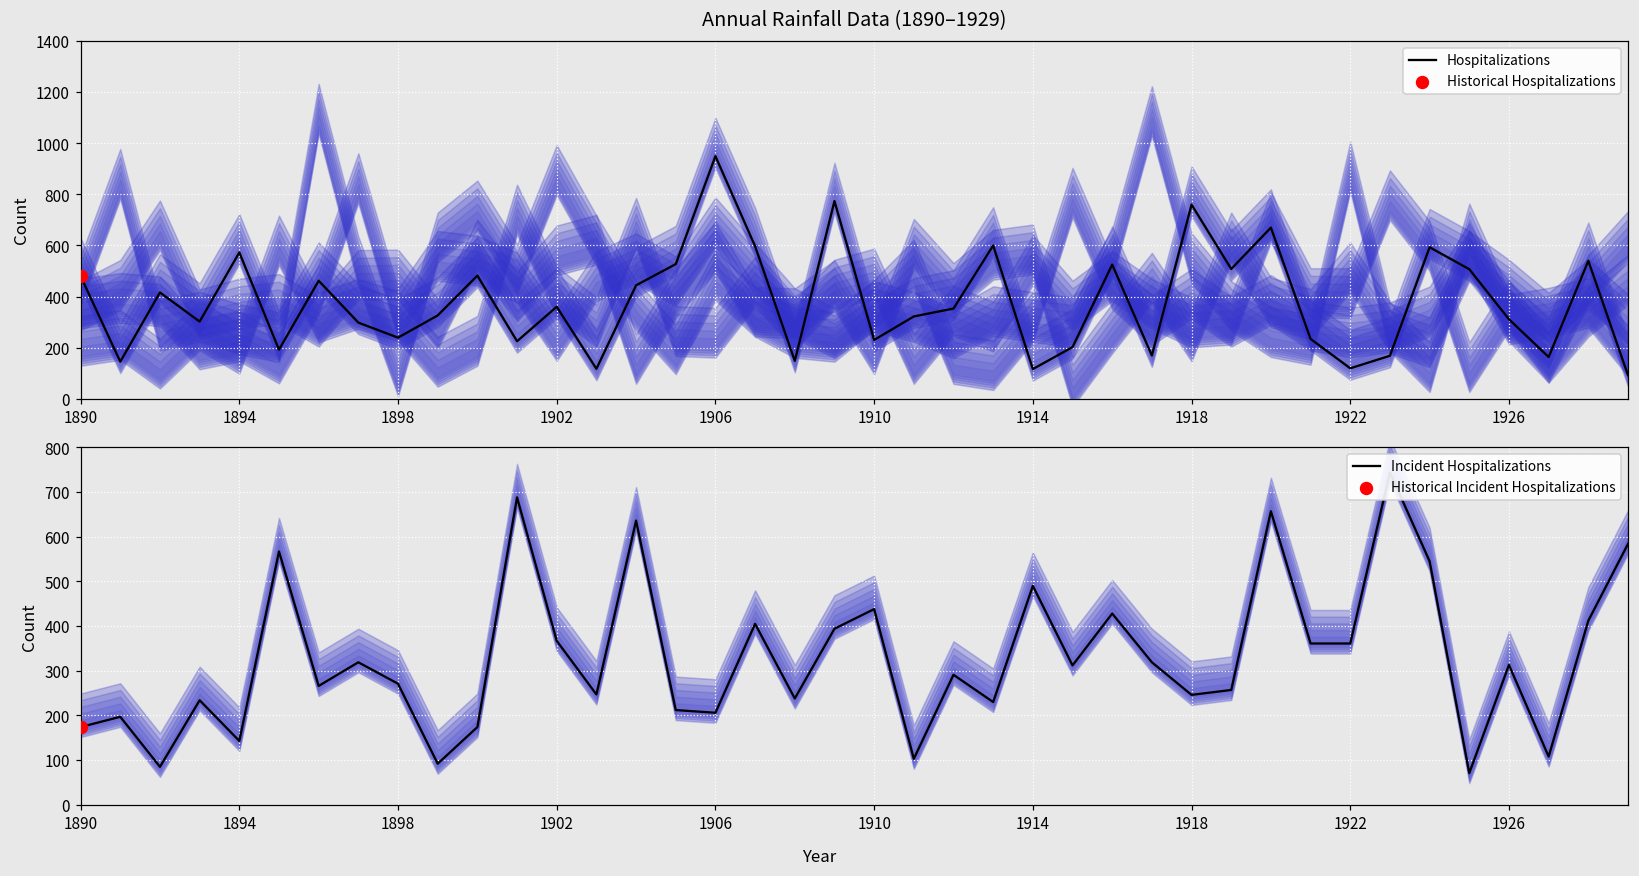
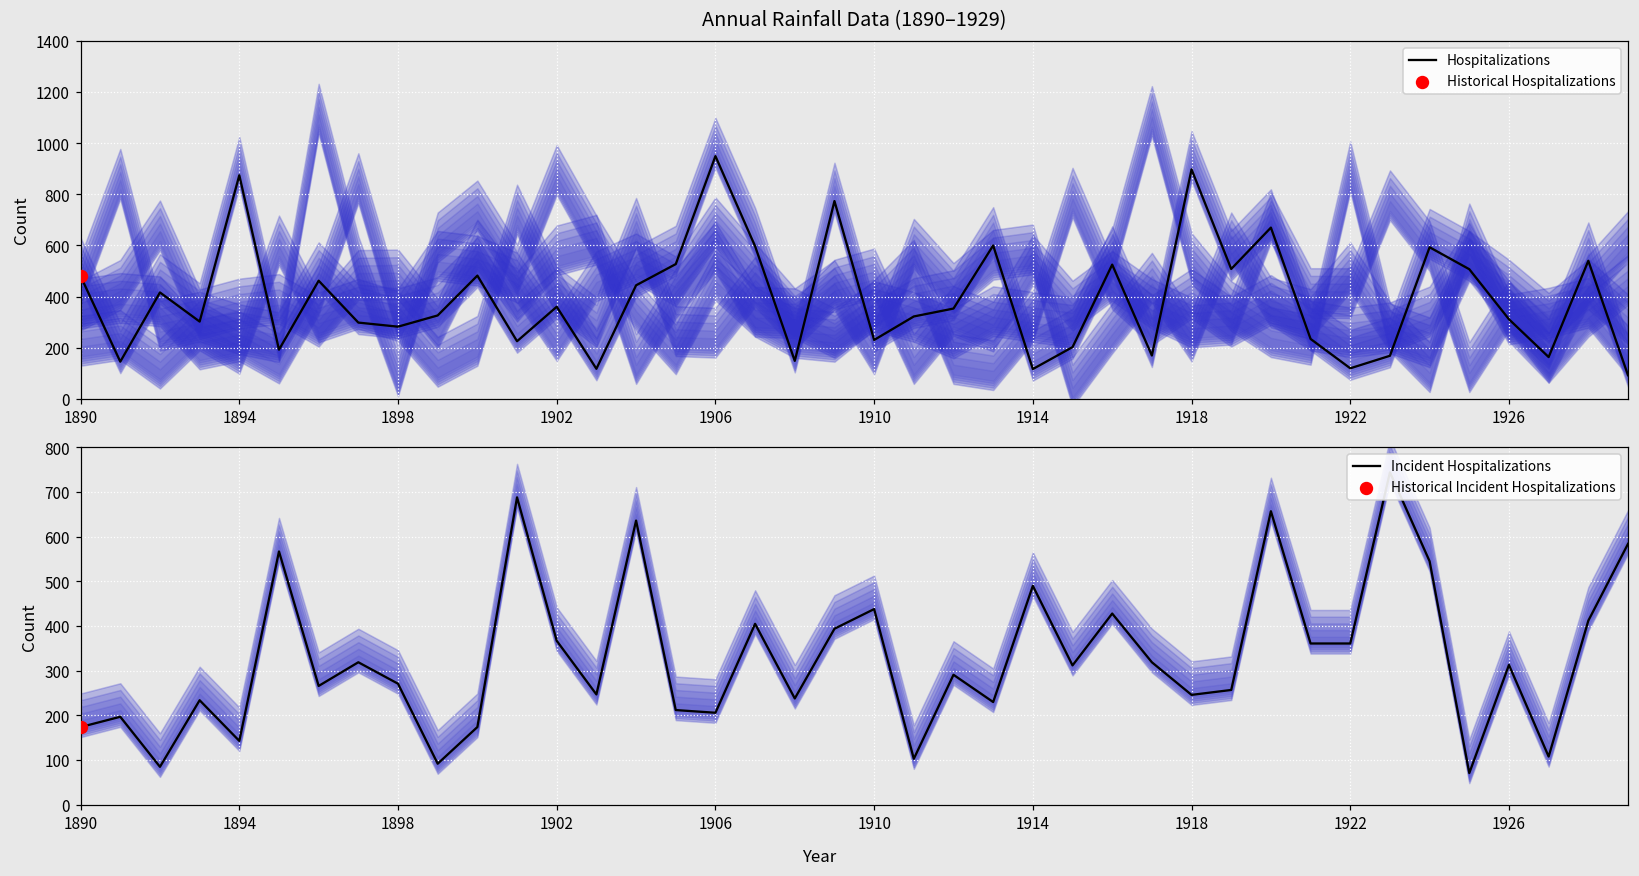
  {
    "Annual Rainfall Data (1890–1929)": {
      "Hospitalizations": {
-       "1894": 570,
-       "1898": 240,
+       "1894": 880,
+       "1898": 280,
        "1902": 360,
        "1906": 950,
        "1914": 120,
-       "1918": 760,
+       "1918": 900,
        "1922": 120
      }
    }
  }
